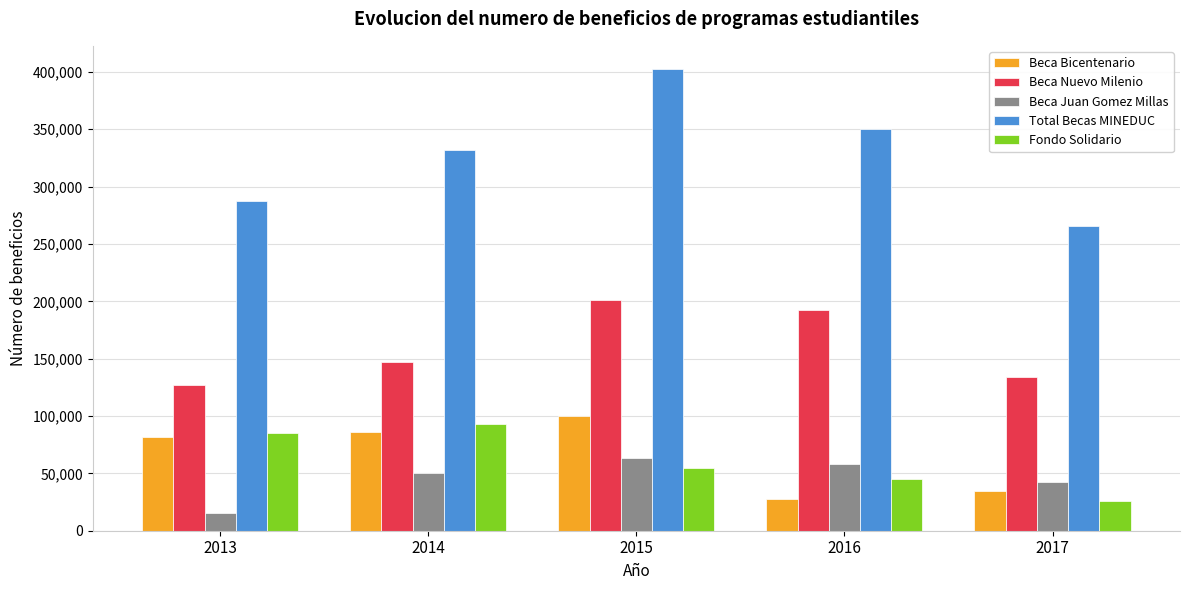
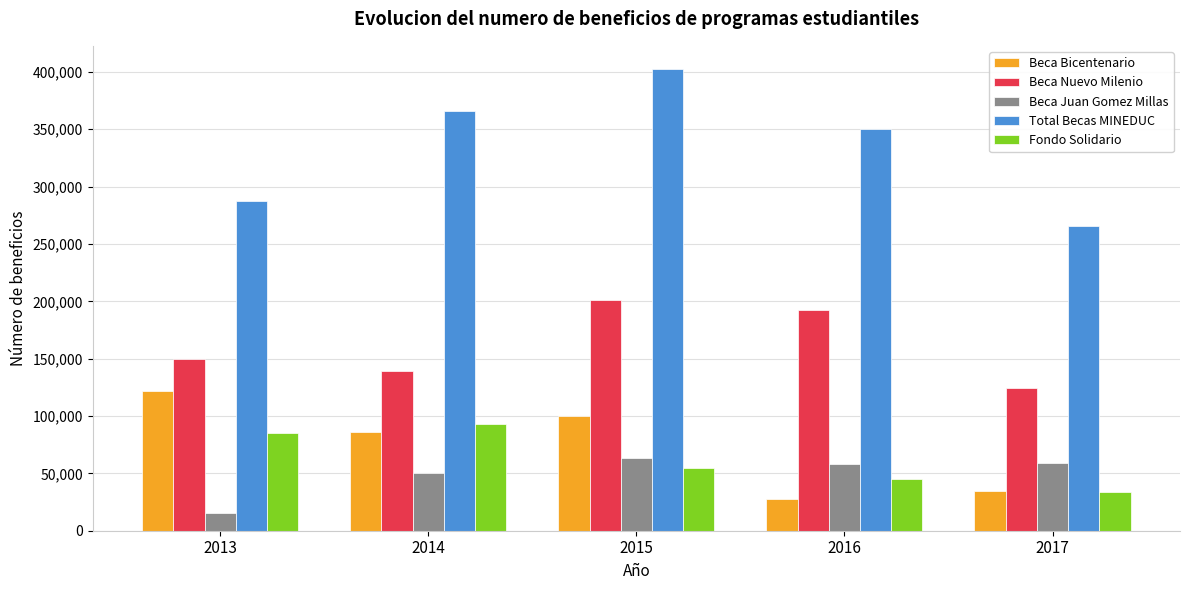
  {
    "Beca Bicentenario": {
-     "2013": "81,000",
+     "2013": "122,000",
      "2014": "86,000",
      "2015": "100,000",
      "2016": "28,000",
      "2017": "35,000"
    },
    "Beca Nuevo Milenio": {
-     "2013": "127,000",
-     "2014": "147,000",
+     "2013": "150,000",
+     "2014": "139,000",
      "2015": "201,000",
      "2016": "193,000",
-     "2017": "134,000"
+     "2017": "125,000"
    },
    "Beca Juan Gomez Millas": {
      "2013": "16,000",
      "2014": "51,000",
      "2015": "63,000",
      "2016": "58,000",
-     "2017": "42,000"
+     "2017": "59,000"
    },
    "Total Becas MINEDUC": {
      "2013": "288,000",
-     "2014": "332,000",
+     "2014": "366,000",
      "2015": "403,000",
      "2016": "351,000",
      "2017": "266,000"
    },
    "Fondo Solidario": {
      "2013": "85,000",
      "2014": "93,000",
      "2015": "54,000",
      "2016": "45,000",
-     "2017": "26,000"
+     "2017": "34,000"
    }
  }
